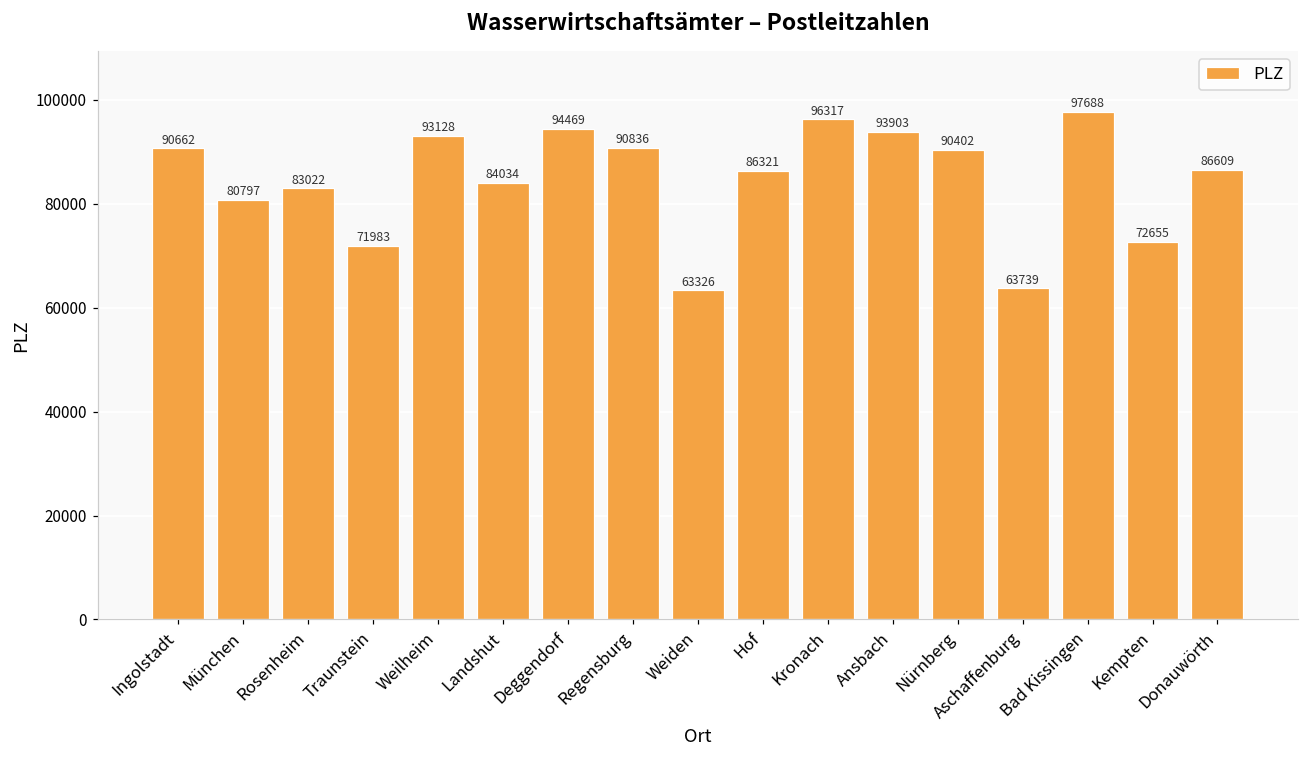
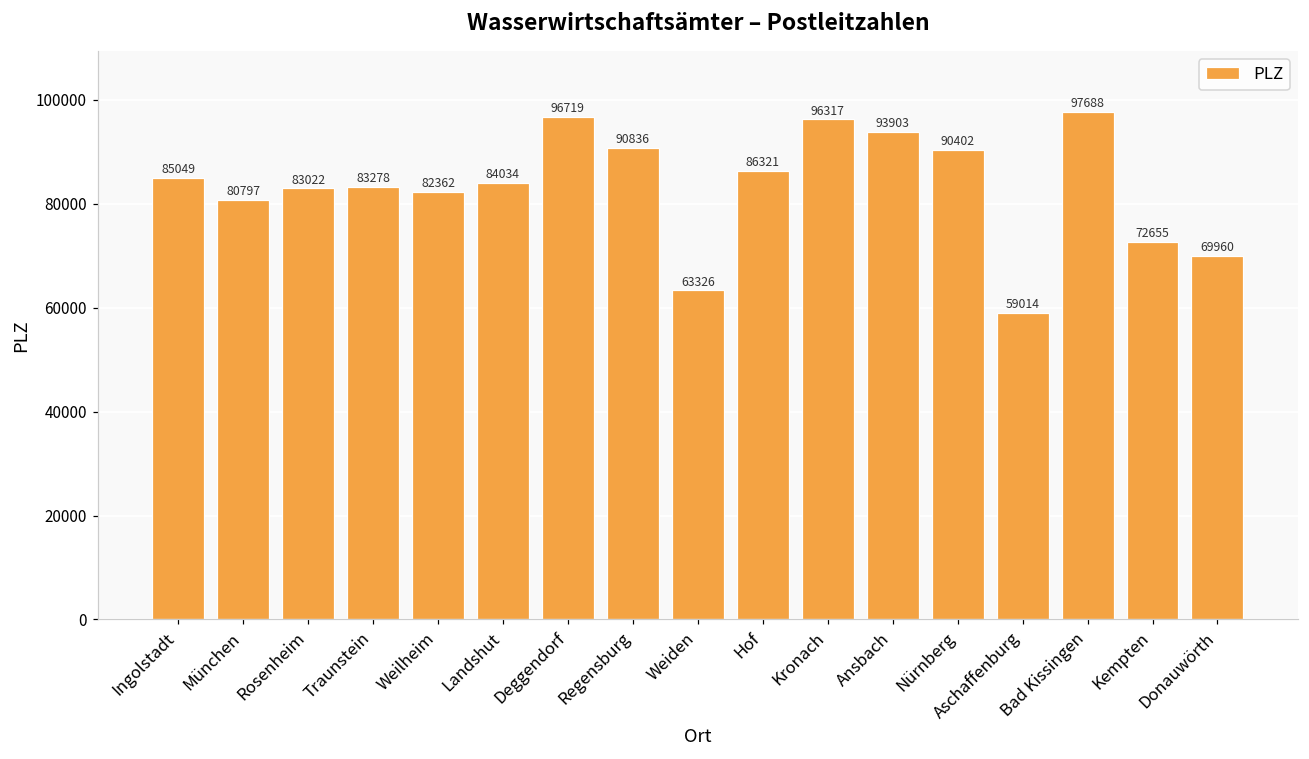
  {
-   "Ingolstadt": 90662,
+   "Ingolstadt": 85049,
    "München": 80797,
    "Rosenheim": 83022,
-   "Traunstein": 71983,
-   "Weilheim": 93128,
+   "Traunstein": 83278,
+   "Weilheim": 82362,
    "Landshut": 84034,
-   "Deggendorf": 94469,
+   "Deggendorf": 96719,
    "Regensburg": 90836,
    "Weiden": 63326,
    "Hof": 86321,
    "Kronach": 96317,
    "Ansbach": 93903,
    "Nürnberg": 90402,
-   "Aschaffenburg": 63739,
+   "Aschaffenburg": 59014,
    "Bad Kissingen": 97688,
    "Kempten": 72655,
-   "Donauwörth": 86609
+   "Donauwörth": 69960
  }
